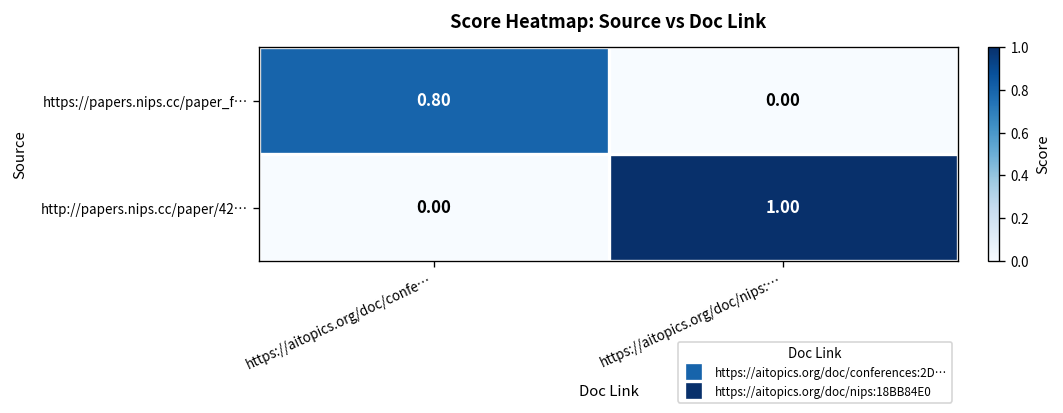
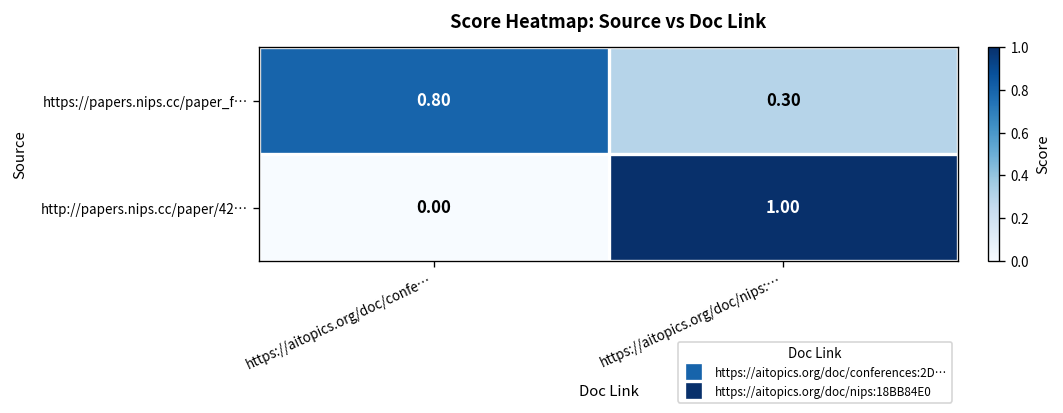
  {
    "https://papers.nips.cc/paper_f…": {
      "https://aitopics.org/doc/confe…": 0.80,
-     "https://aitopics.org/doc/nips:…": 0.00
+     "https://aitopics.org/doc/nips:…": 0.30
    },
    "http://papers.nips.cc/paper/42…": {
      "https://aitopics.org/doc/confe…": 0.00,
      "https://aitopics.org/doc/nips:…": 1.00
    }
  }
